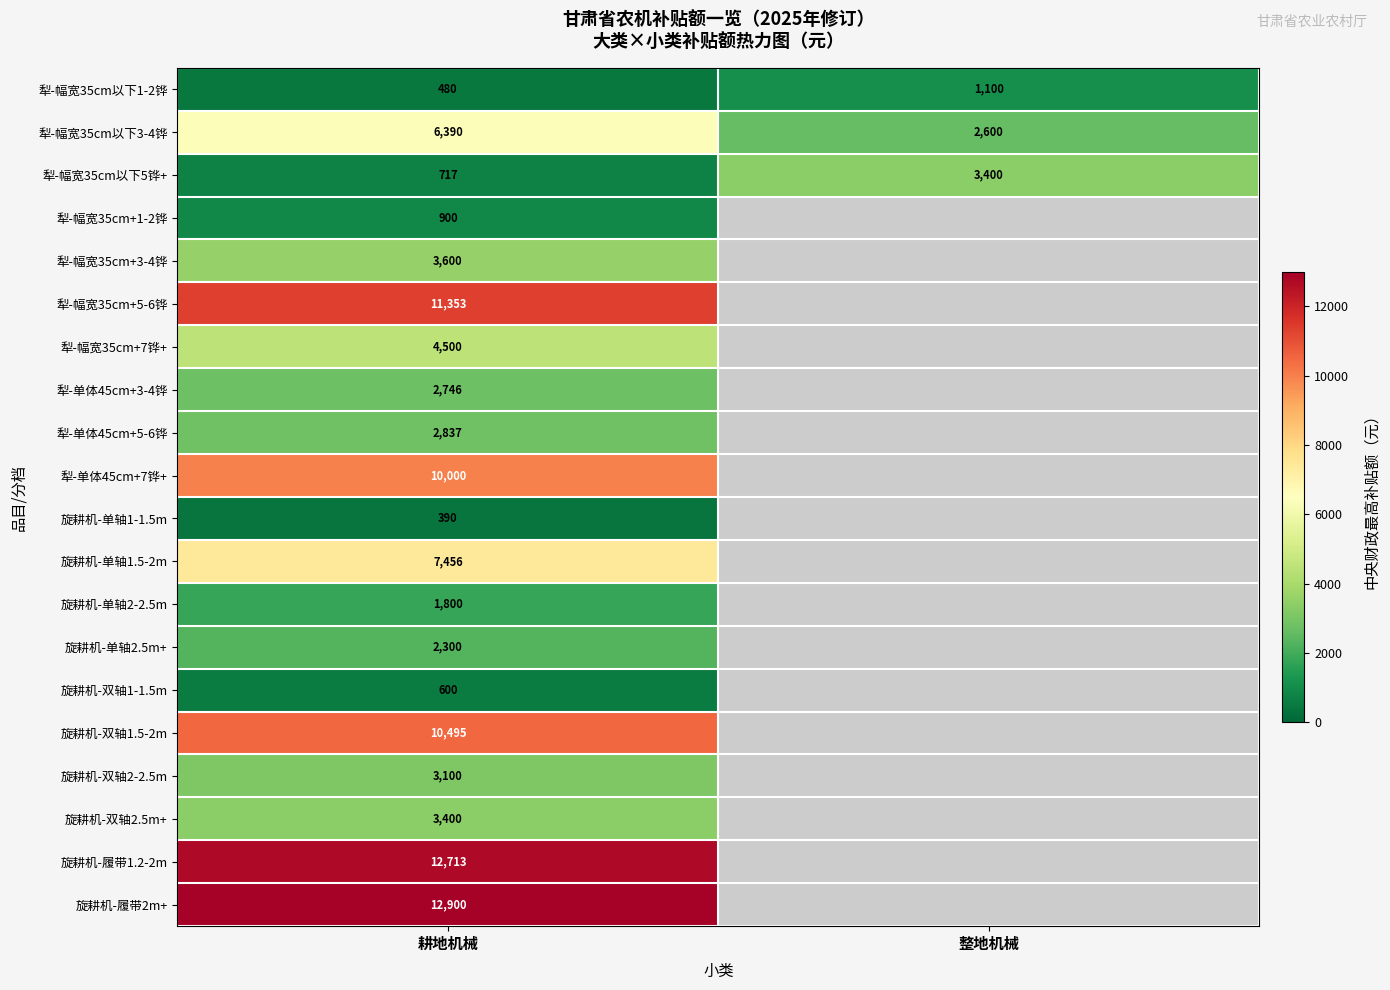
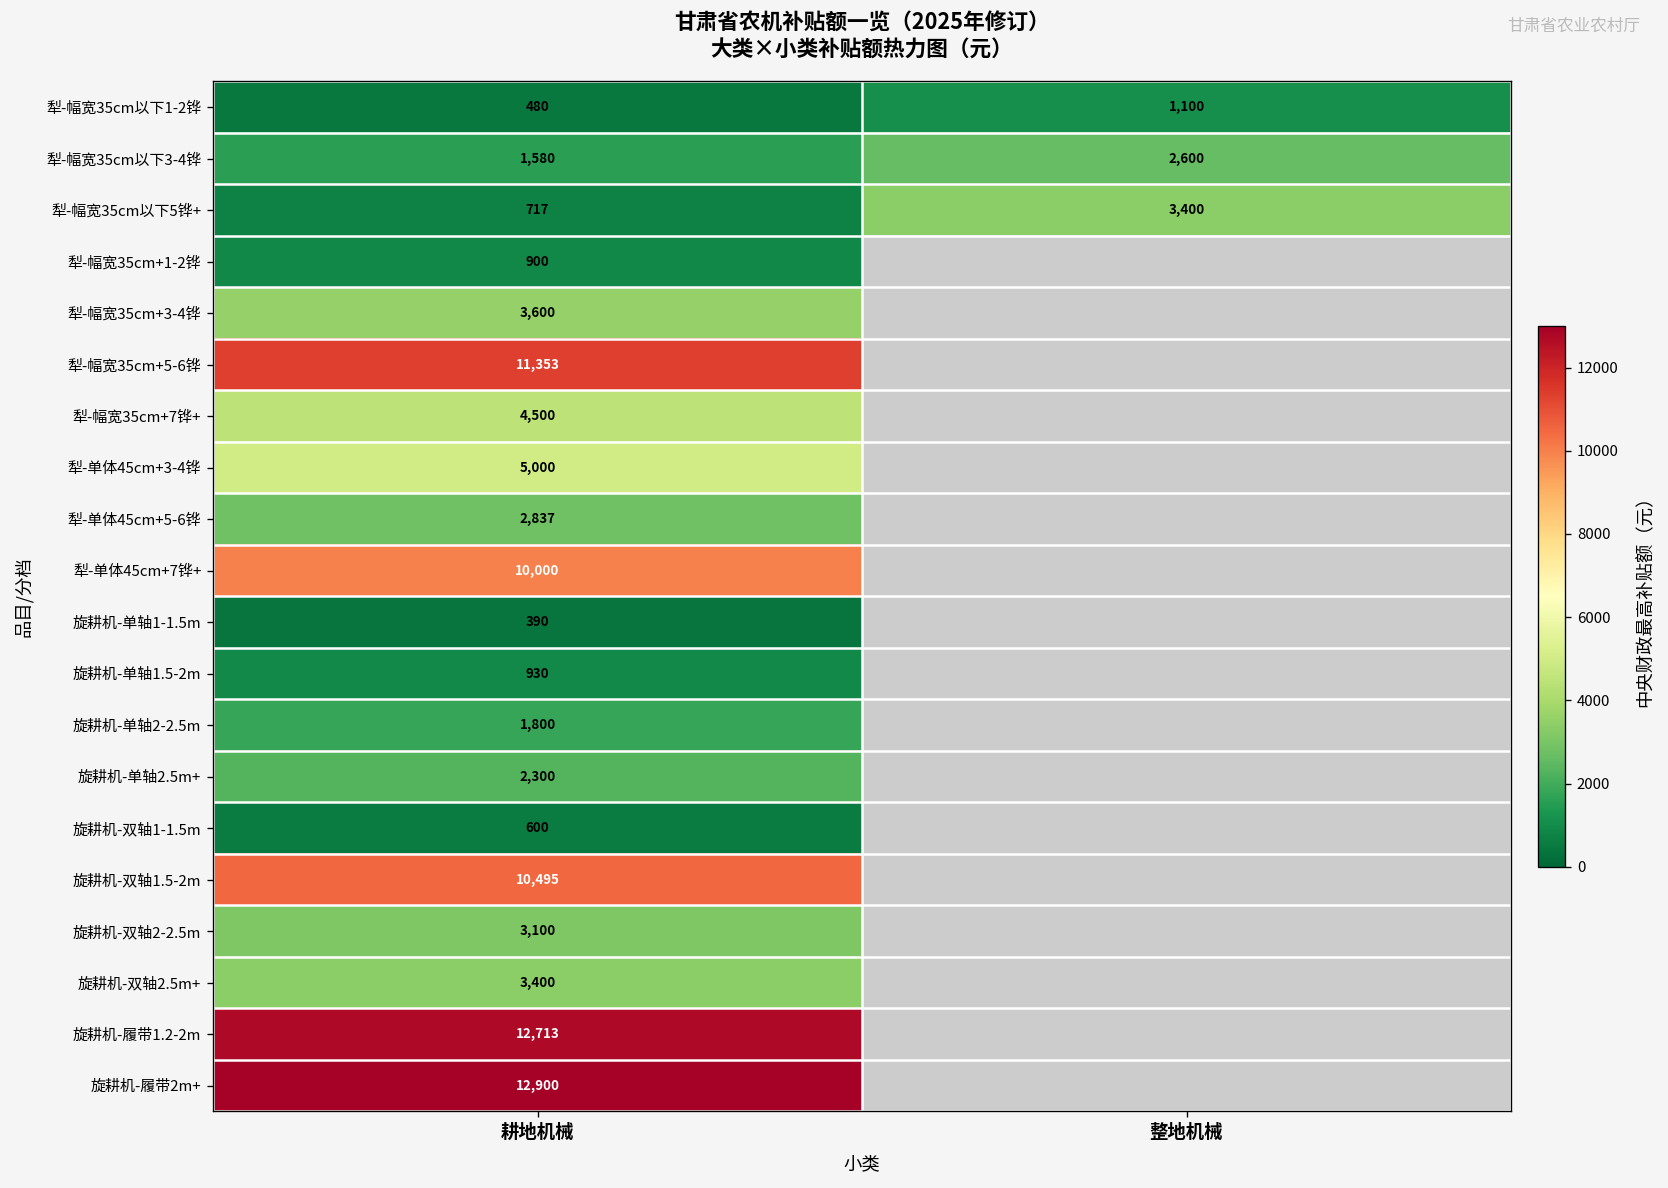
  {
    "犁-幅宽35cm以下1-2铧": {
      "耕地机械": "480",
      "整地机械": "1,100"
    },
    "犁-幅宽35cm以下3-4铧": {
-     "耕地机械": "6,390",
+     "耕地机械": "1,580",
      "整地机械": "2,600"
    },
    "犁-幅宽35cm以下5铧+": {
      "耕地机械": "717",
      "整地机械": "3,400"
    },
    "犁-幅宽35cm+1-2铧": {
      "耕地机械": "900"
    },
    "犁-幅宽35cm+3-4铧": {
      "耕地机械": "3,600"
    },
    "犁-幅宽35cm+5-6铧": {
      "耕地机械": "11,353"
    },
    "犁-幅宽35cm+7铧+": {
      "耕地机械": "4,500"
    },
    "犁-单体45cm+3-4铧": {
-     "耕地机械": "2,746"
+     "耕地机械": "5,000"
    },
    "犁-单体45cm+5-6铧": {
      "耕地机械": "2,837"
    },
    "犁-单体45cm+7铧+": {
      "耕地机械": "10,000"
    },
    "旋耕机-单轴1-1.5m": {
      "耕地机械": "390"
    },
    "旋耕机-单轴1.5-2m": {
-     "耕地机械": "7,456"
+     "耕地机械": "930"
    },
    "旋耕机-单轴2-2.5m": {
      "耕地机械": "1,800"
    },
    "旋耕机-单轴2.5m+": {
      "耕地机械": "2,300"
    },
    "旋耕机-双轴1-1.5m": {
      "耕地机械": "600"
    },
    "旋耕机-双轴1.5-2m": {
      "耕地机械": "10,495"
    },
    "旋耕机-双轴2-2.5m": {
      "耕地机械": "3,100"
    },
    "旋耕机-双轴2.5m+": {
      "耕地机械": "3,400"
    },
    "旋耕机-履带1.2-2m": {
      "耕地机械": "12,713"
    },
    "旋耕机-履带2m+": {
      "耕地机械": "12,900"
    }
  }
